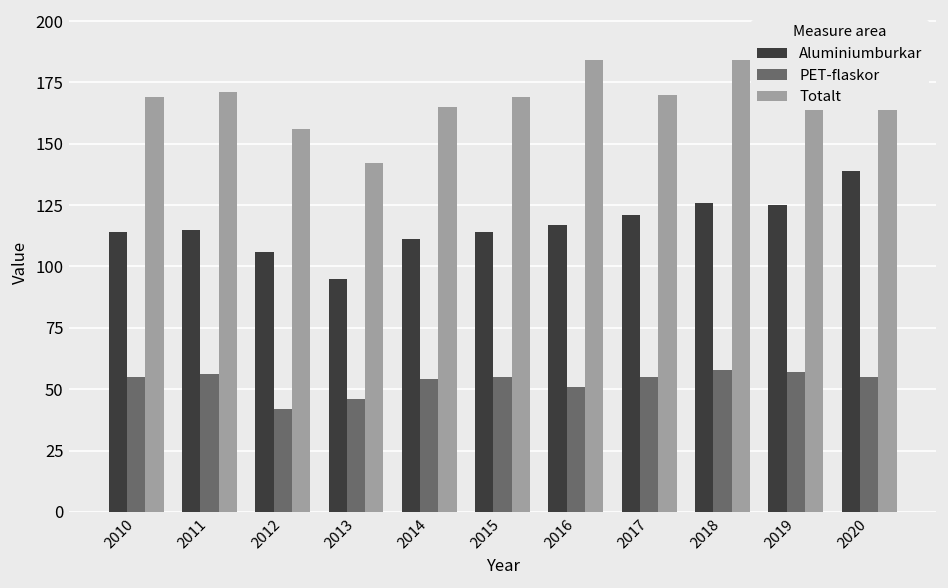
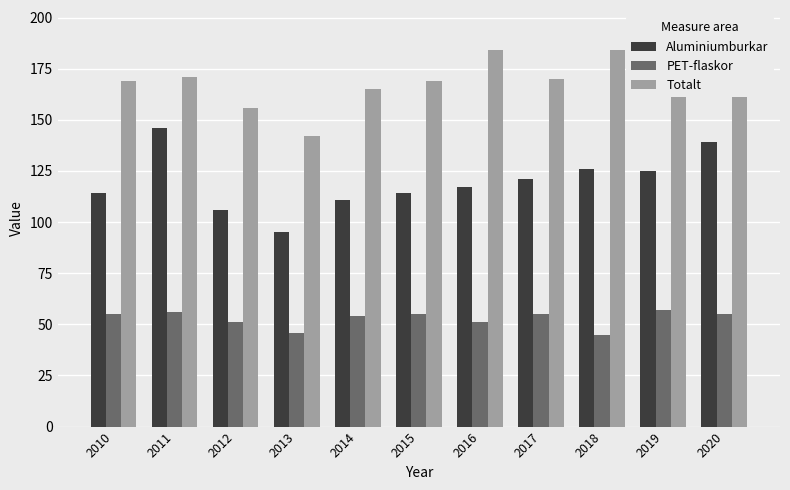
  {
    "Aluminiumburkar": {
      "2010": 114,
-     "2011": 115,
+     "2011": 146,
      "2012": 106,
      "2013": 95,
      "2014": 111,
      "2015": 114,
      "2016": 117,
      "2017": 121,
      "2018": 126,
      "2019": 125,
      "2020": 139
    },
    "PET-flaskor": {
      "2010": 55,
      "2011": 56,
-     "2012": 42,
+     "2012": 51,
      "2013": 46,
      "2014": 54,
      "2015": 55,
      "2016": 51,
      "2017": 55,
-     "2018": 58,
+     "2018": 45,
      "2019": 57,
      "2020": 55
    },
    "Totalt": {
      "2010": 169,
      "2011": 171,
      "2012": 156,
      "2013": 142,
      "2014": 165,
      "2015": 169,
      "2016": 184,
      "2017": 170,
      "2018": 184
    }
  }
